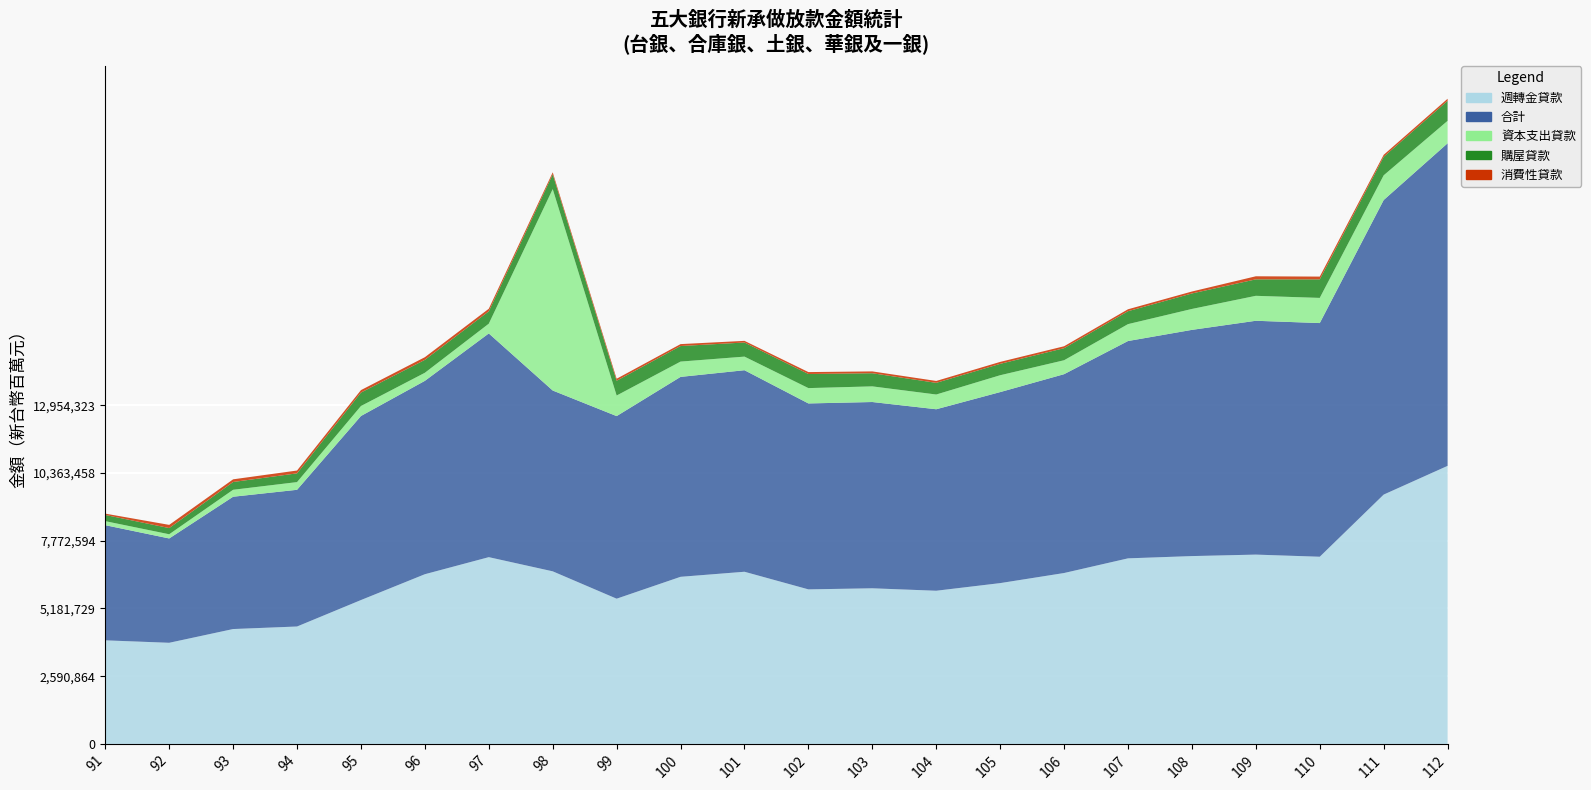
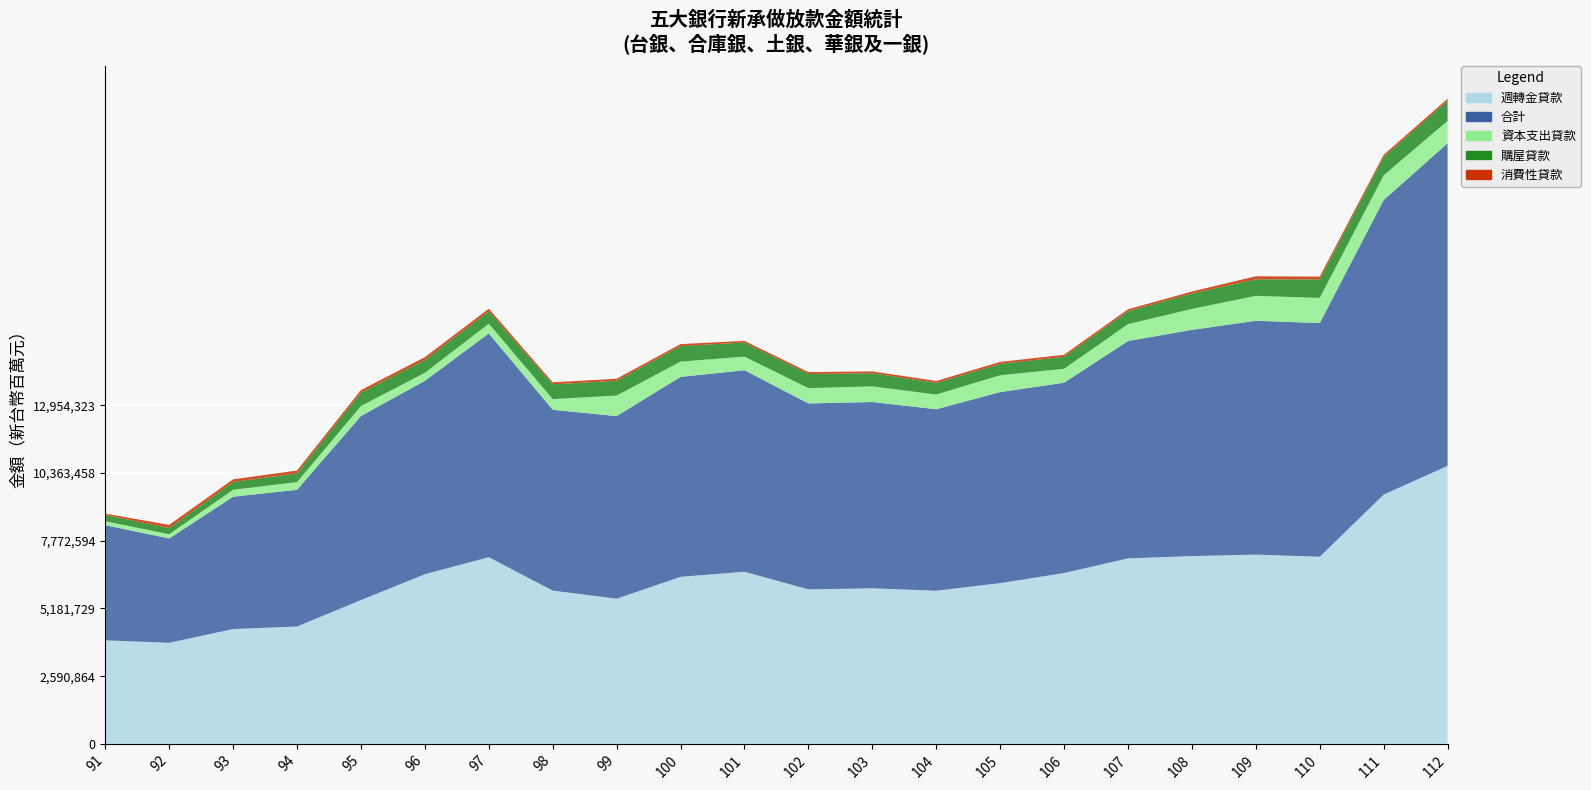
  {
    "週轉金貸款": {
      "91": "4,000,000",
      "92": "3,900,000",
      "93": "4,400,000",
      "94": "4,500,000",
      "95": "5,500,000",
      "96": "6,500,000",
      "97": "7,100,000",
-     "98": "6,600,000",
+     "98": "5,900,000",
      "99": "5,600,000",
      "100": "6,400,000",
      "101": "6,600,000",
      "102": "5,900,000",
      "103": "6,000,000",
      "104": "5,900,000",
      "105": "6,200,000",
      "106": "6,500,000",
      "107": "7,100,000",
      "108": "7,200,000",
      "109": "7,200,000",
      "110": "7,200,000",
      "111": "9,500,000",
      "112": "10,600,000"
    },
    "合計": {
      "91": "4,400,000",
      "92": "4,000,000",
      "93": "5,100,000",
      "94": "5,200,000",
      "95": "7,000,000",
      "96": "7,400,000",
      "97": "8,600,000",
      "98": "6,900,000",
      "99": "7,000,000",
      "100": "7,600,000",
      "101": "7,700,000",
      "102": "7,100,000",
      "103": "7,100,000",
      "104": "6,900,000",
      "105": "7,300,000",
-     "106": "7,600,000",
+     "106": "7,300,000",
      "107": "8,300,000",
      "108": "8,700,000",
      "109": "8,900,000",
      "110": "8,900,000",
      "111": "11,300,000",
      "112": "12,300,000"
    },
    "資本支出貸款": {
      "91": "200,000",
      "92": "200,000",
      "93": "300,000",
      "94": "300,000",
      "95": "400,000",
      "96": "300,000",
      "97": "400,000",
-     "98": "7,700,000",
+     "98": "400,000",
      "99": "800,000",
      "100": "600,000",
      "101": "500,000",
      "102": "600,000",
      "103": "600,000",
      "104": "600,000",
      "105": "600,000",
      "106": "500,000",
      "107": "600,000",
      "108": "800,000",
      "109": "1,000,000",
      "110": "1,000,000",
      "111": "900,000",
      "112": "900,000"
    },
    "購屋貸款": {
      "92": "200,000",
      "93": "300,000",
      "94": "300,000",
      "96": "500,000",
      "97": "500,000",
      "109": "600,000",
      "110": "700,000"
    },
    "消費性貸款": {
      "92": "100,000",
      "93": "100,000",
      "94": "100,000",
      "96": "100,000",
      "97": "100,000",
      "109": "100,000",
      "110": "100,000"
    }
  }
